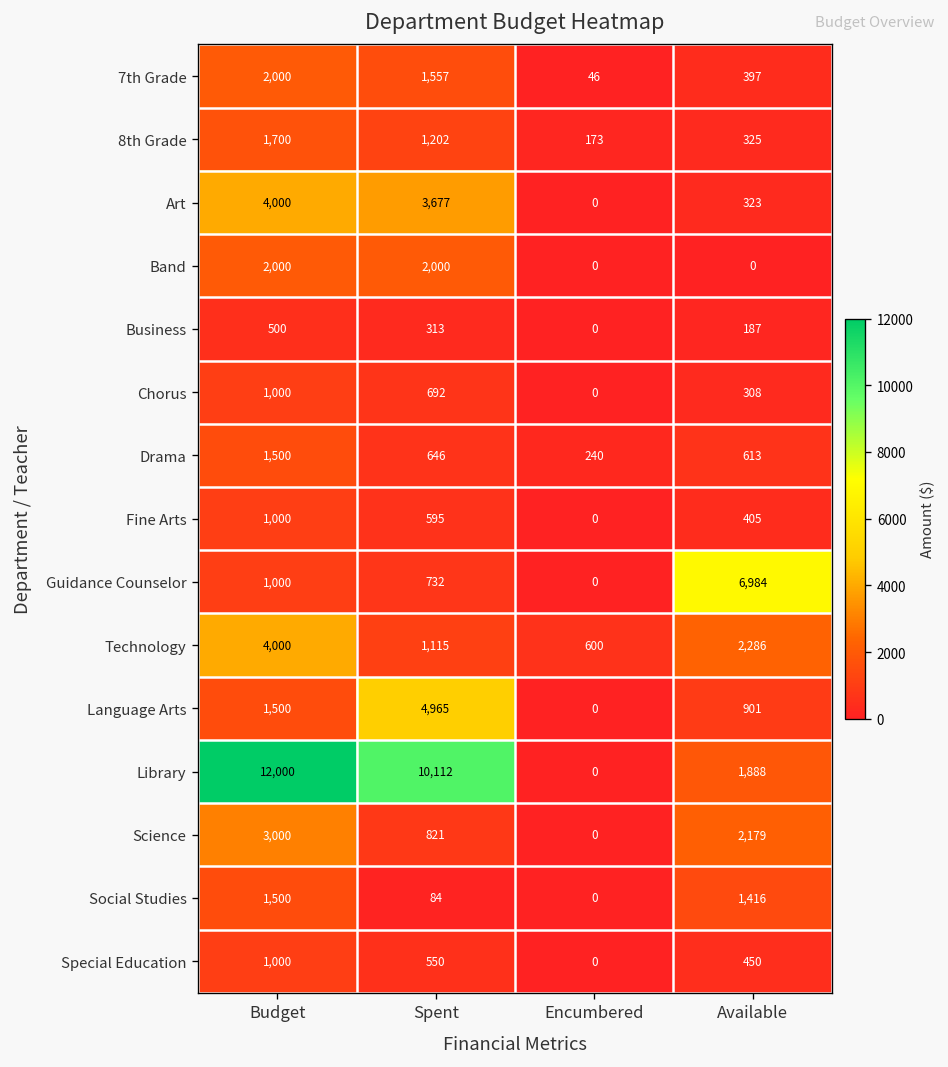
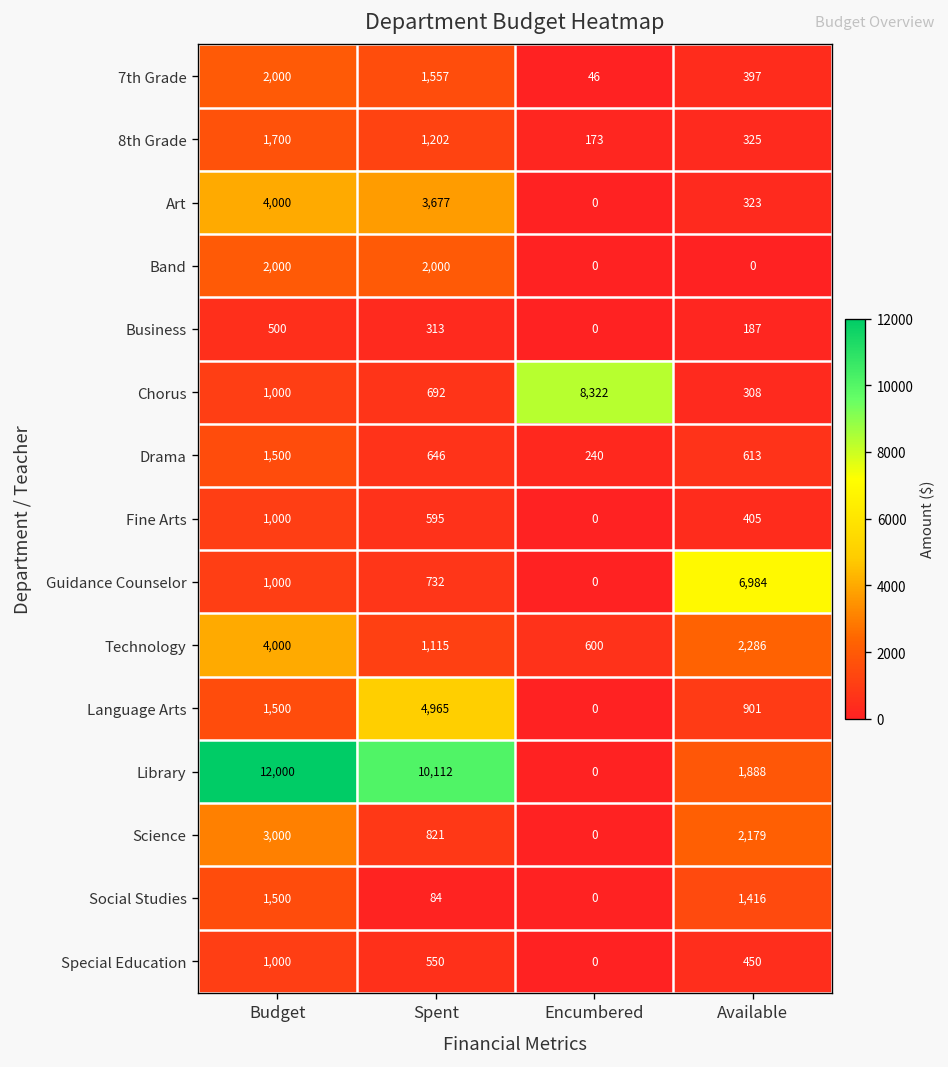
  {
    "7th Grade": {
      "Budget": "2,000",
      "Spent": "1,557",
      "Encumbered": "46",
      "Available": "397"
    },
    "8th Grade": {
      "Budget": "1,700",
      "Spent": "1,202",
      "Encumbered": "173",
      "Available": "325"
    },
    "Art": {
      "Budget": "4,000",
      "Spent": "3,677",
      "Encumbered": "0",
      "Available": "323"
    },
    "Band": {
      "Budget": "2,000",
      "Spent": "2,000",
      "Encumbered": "0",
      "Available": "0"
    },
    "Business": {
      "Budget": "500",
      "Spent": "313",
      "Encumbered": "0",
      "Available": "187"
    },
    "Chorus": {
      "Budget": "1,000",
      "Spent": "692",
-     "Encumbered": "0",
+     "Encumbered": "8,322",
      "Available": "308"
    },
    "Drama": {
      "Budget": "1,500",
      "Spent": "646",
      "Encumbered": "240",
      "Available": "613"
    },
    "Fine Arts": {
      "Budget": "1,000",
      "Spent": "595",
      "Encumbered": "0",
      "Available": "405"
    },
    "Guidance Counselor": {
      "Budget": "1,000",
      "Spent": "732",
      "Encumbered": "0",
      "Available": "6,984"
    },
    "Technology": {
      "Budget": "4,000",
      "Spent": "1,115",
      "Encumbered": "600",
      "Available": "2,286"
    },
    "Language Arts": {
      "Budget": "1,500",
      "Spent": "4,965",
      "Encumbered": "0",
      "Available": "901"
    },
    "Library": {
      "Budget": "12,000",
      "Spent": "10,112",
      "Encumbered": "0",
      "Available": "1,888"
    },
    "Science": {
      "Budget": "3,000",
      "Spent": "821",
      "Encumbered": "0",
      "Available": "2,179"
    },
    "Social Studies": {
      "Budget": "1,500",
      "Spent": "84",
      "Encumbered": "0",
      "Available": "1,416"
    },
    "Special Education": {
      "Budget": "1,000",
      "Spent": "550",
      "Encumbered": "0",
      "Available": "450"
    }
  }
